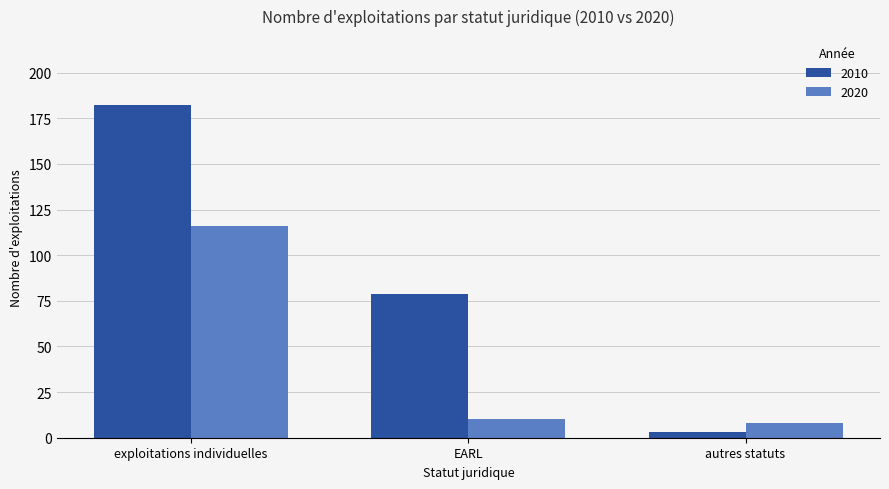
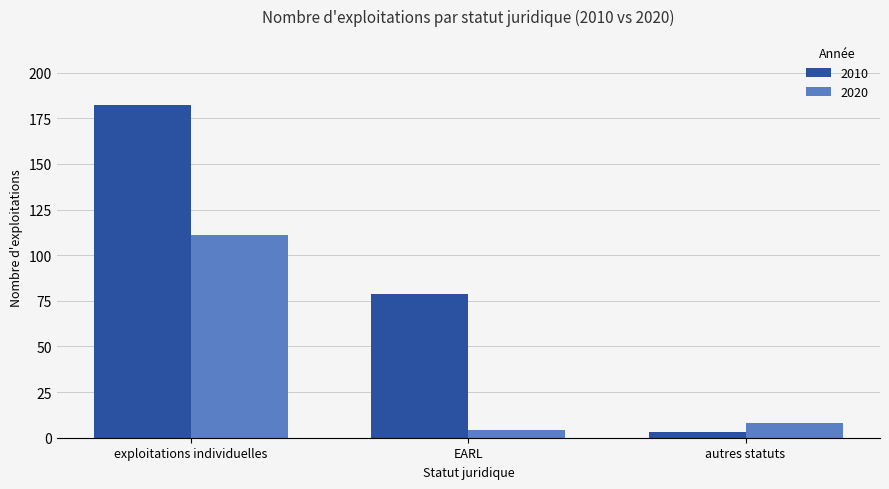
  {
    "2010": {
      "exploitations individuelles": 182,
      "EARL": 79,
      "autres statuts": 3
    },
    "2020": {
-     "exploitations individuelles": 116,
-     "EARL": 10,
+     "exploitations individuelles": 111,
+     "EARL": 4,
      "autres statuts": 8
    }
  }
